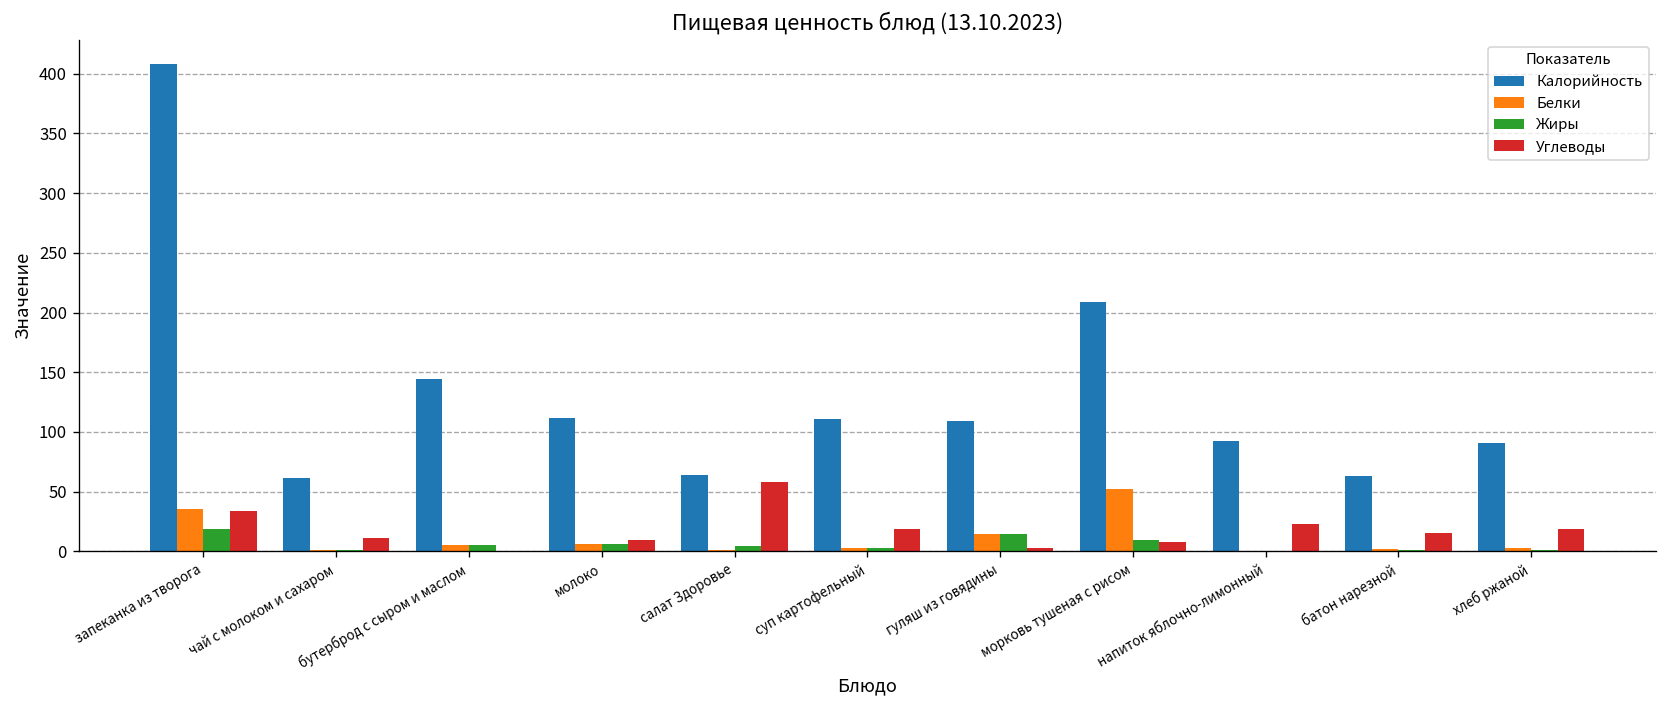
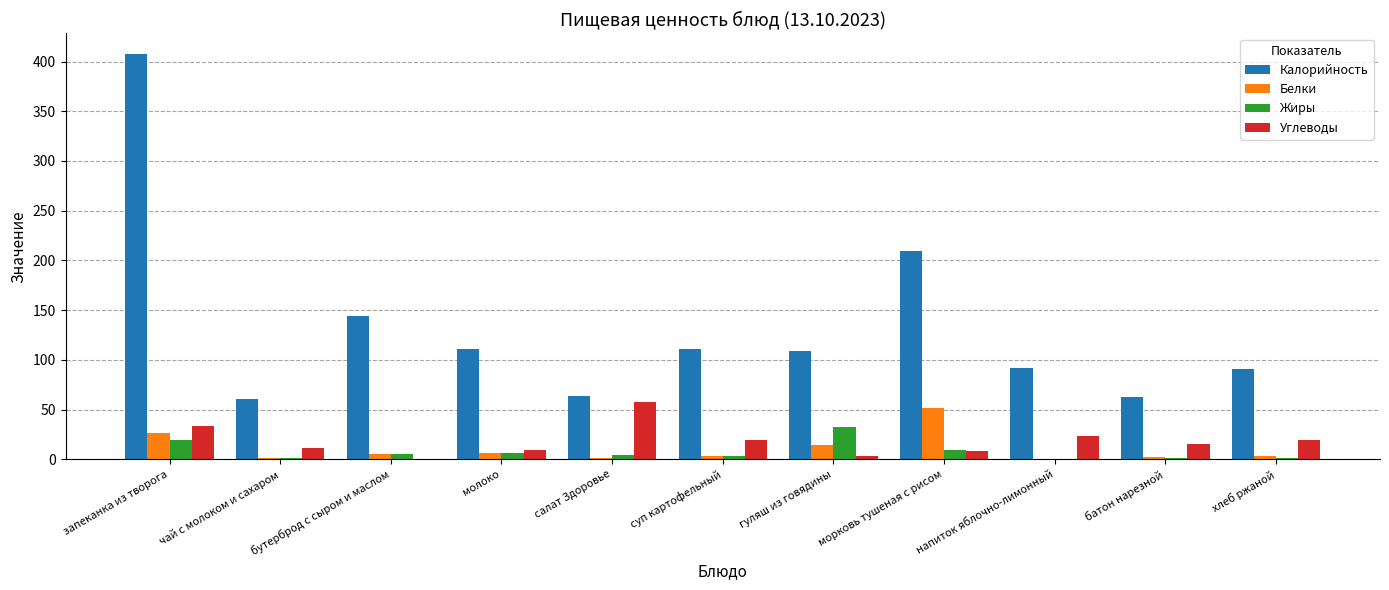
  {
    "Калорийность": {
      "запеканка из творога": 410,
      "чай с молоком и сахаром": 60,
      "бутерброд с сыром и маслом": 140,
      "молоко": 110,
      "салат Здоровье": 60,
      "суп картофельный": 110,
      "гуляш из говядины": 110,
      "морковь тушеная с рисом": 210,
      "напиток яблочно-лимонный": 90,
      "батон нарезной": 60,
      "хлеб ржаной": 90
    },
    "Белки": {
-     "запеканка из творога": 40,
+     "запеканка из творога": 30,
      "бутерброд с сыром и маслом": 10,
      "молоко": 10,
      "суп картофельный": 0,
      "гуляш из говядины": 10,
      "морковь тушеная с рисом": 50,
      "напиток яблочно-лимонный": 0,
      "хлеб ржаной": 0
    },
    "Жиры": {
      "запеканка из творога": 20,
      "бутерброд с сыром и маслом": 10,
      "молоко": 10,
      "салат Здоровье": 0,
      "суп картофельный": 0,
-     "гуляш из говядины": 10,
+     "гуляш из говядины": 30,
      "морковь тушеная с рисом": 10
    },
    "Углеводы": {
      "запеканка из творога": 30,
      "чай с молоком и сахаром": 10,
      "бутерброд с сыром и маслом": 0,
      "молоко": 10,
      "салат Здоровье": 60,
      "суп картофельный": 20,
      "гуляш из говядины": 0,
      "морковь тушеная с рисом": 10,
      "напиток яблочно-лимонный": 20,
      "батон нарезной": 20,
      "хлеб ржаной": 20
    }
  }
